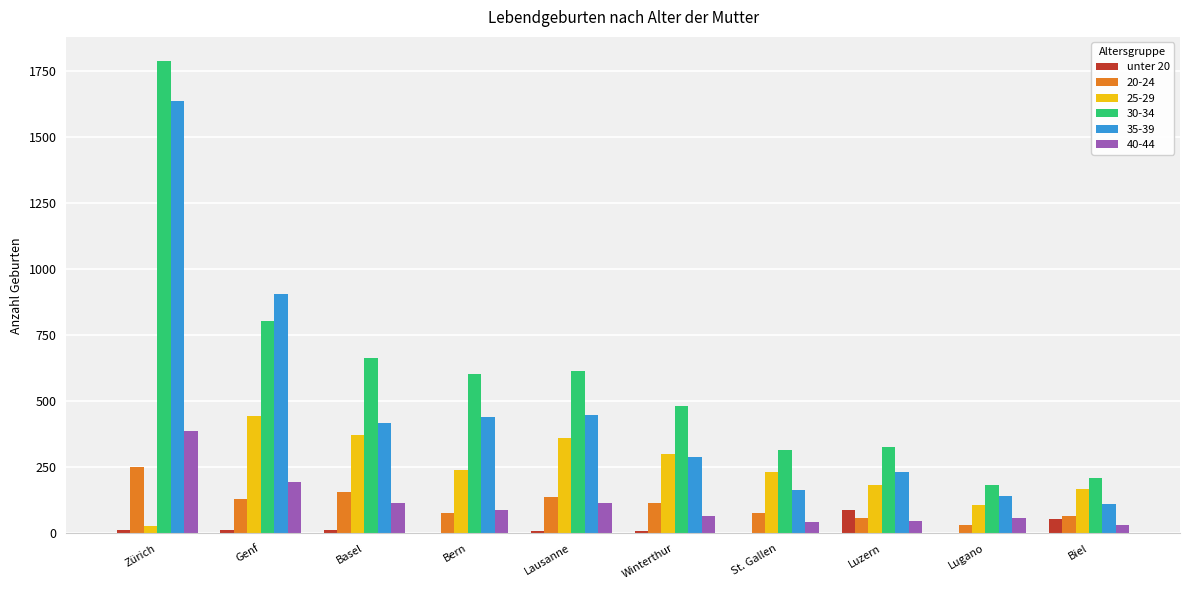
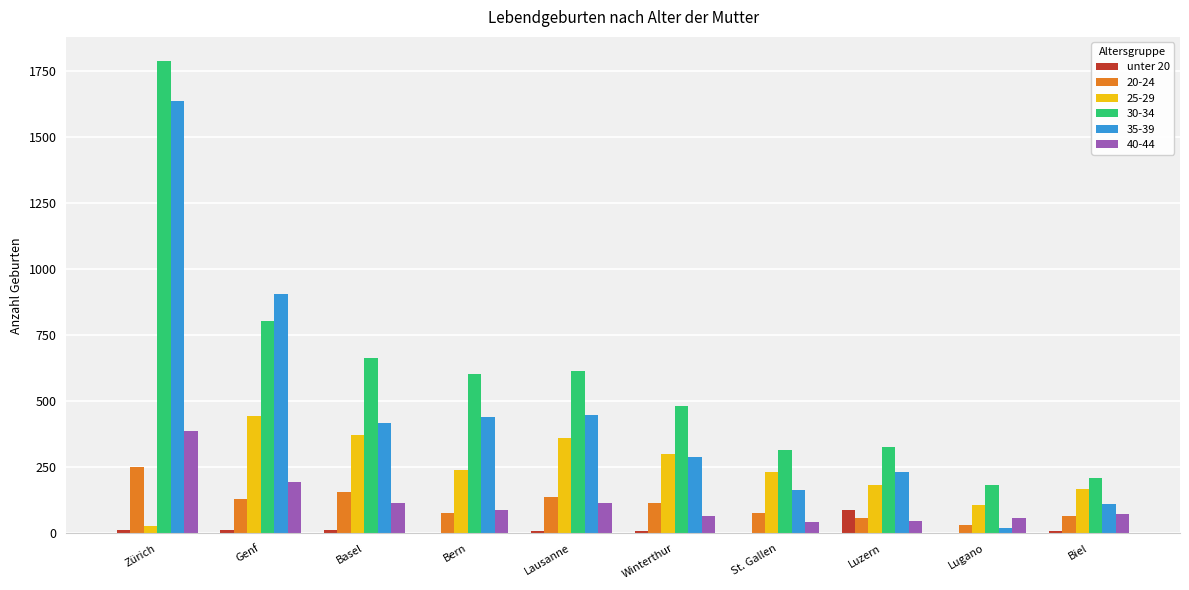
  {
    "unter 20": {
      "Zürich": 20,
      "Genf": 10,
      "Basel": 10,
      "Lausanne": 10,
      "Winterthur": 10,
      "Luzern": 90,
-     "Biel": 50
+     "Biel": 10
    },
    "20-24": {
      "Zürich": 250,
      "Genf": 130,
      "Basel": 160,
      "Bern": 80,
      "Lausanne": 140,
      "Winterthur": 120,
      "St. Gallen": 80,
      "Luzern": 60,
      "Lugano": 30,
      "Biel": 70
    },
    "25-29": {
      "Zürich": 30,
      "Genf": 450,
      "Basel": 370,
      "Bern": 240,
      "Lausanne": 360,
      "Winterthur": 300,
      "St. Gallen": 230,
      "Luzern": 180,
      "Lugano": 110,
      "Biel": 170
    },
    "30-34": {
      "Zürich": 1790,
      "Genf": 800,
      "Basel": 660,
      "Bern": 600,
      "Lausanne": 610,
      "Winterthur": 480,
      "St. Gallen": 310,
      "Luzern": 330,
      "Lugano": 190,
      "Biel": 210
    },
    "35-39": {
      "Zürich": 1640,
      "Genf": 910,
      "Basel": 420,
      "Bern": 440,
      "Lausanne": 450,
      "Winterthur": 290,
      "St. Gallen": 170,
      "Luzern": 230,
-     "Lugano": 140,
+     "Lugano": 20,
      "Biel": 110
    },
    "40-44": {
      "Zürich": 390,
      "Genf": 200,
      "Basel": 120,
      "Bern": 90,
      "Lausanne": 120,
      "Winterthur": 70,
      "St. Gallen": 40,
      "Luzern": 50,
      "Lugano": 60,
-     "Biel": 30
+     "Biel": 70
    }
  }
